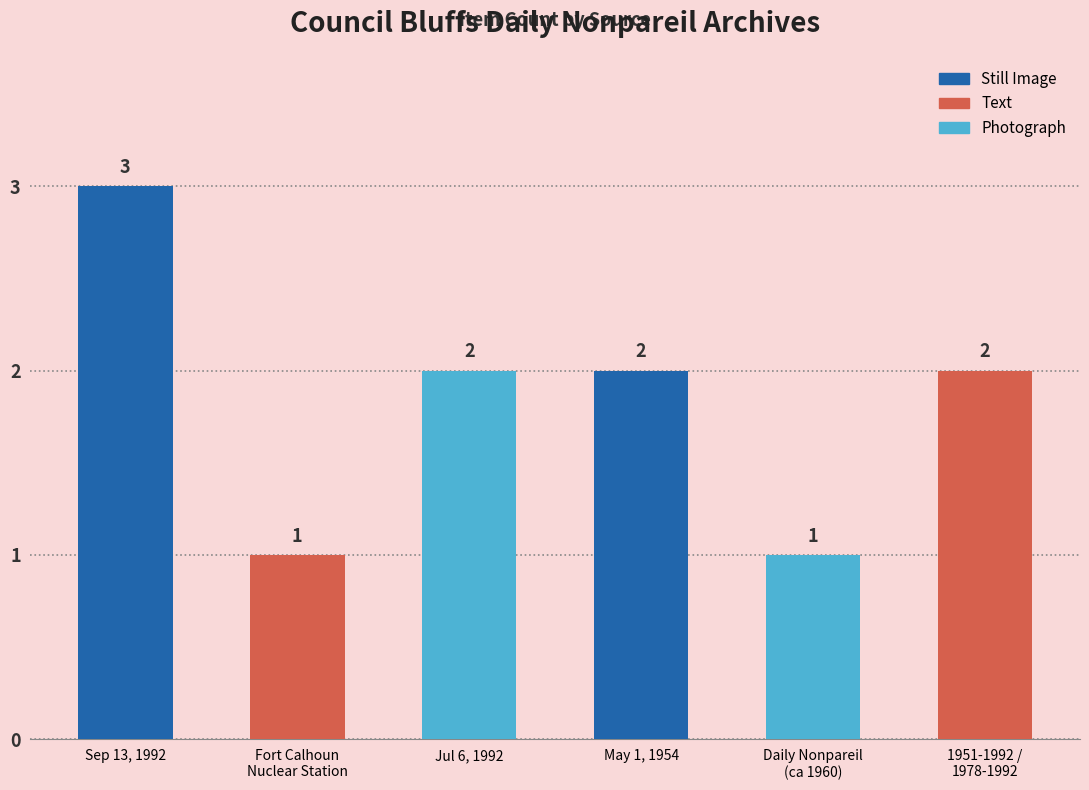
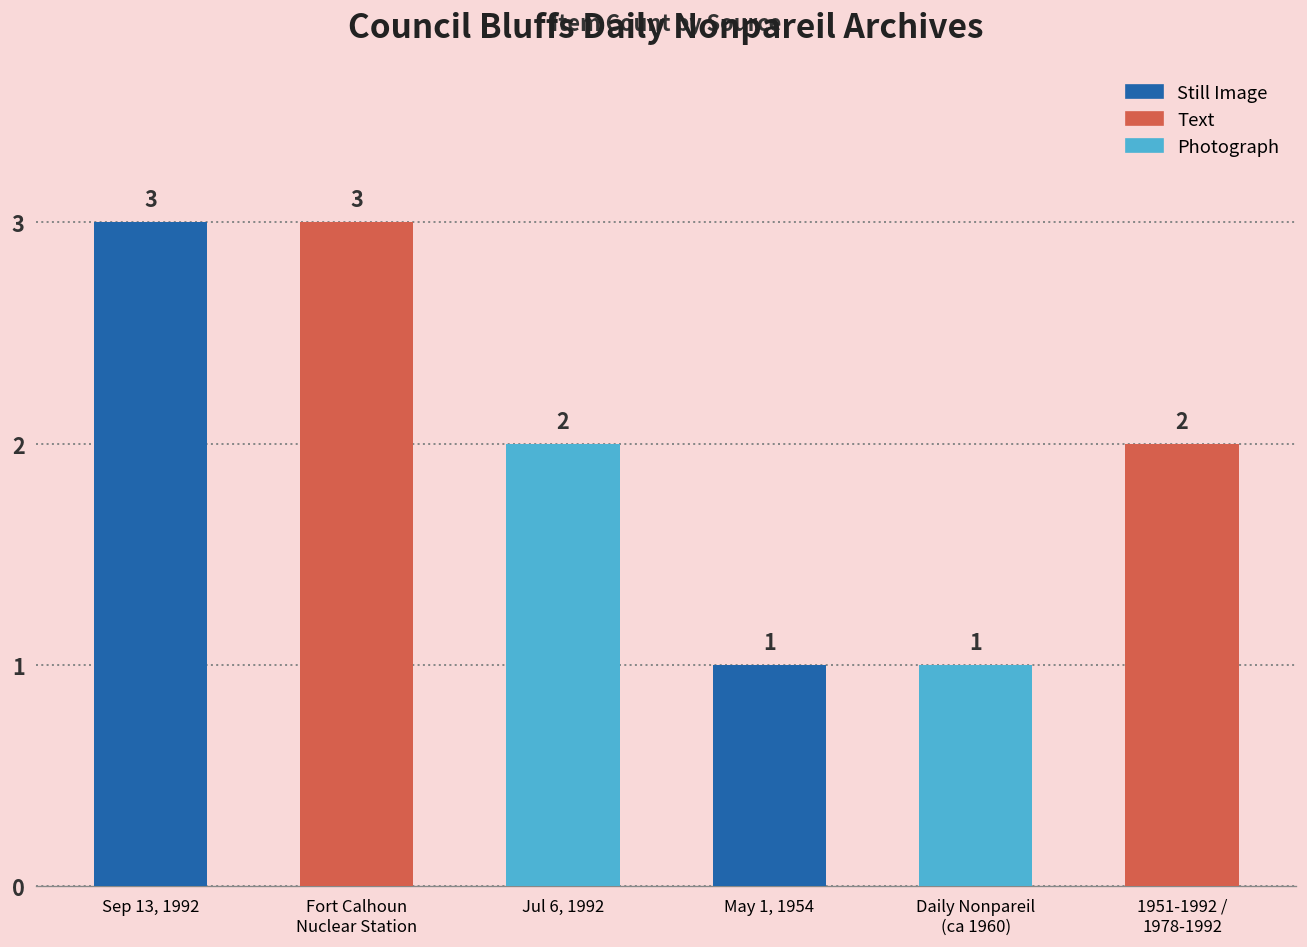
  {
    "Sep 13, 1992": 3,
-   "Fort Calhoun Nuclear Station": 1,
+   "Fort Calhoun Nuclear Station": 3,
    "Jul 6, 1992": 2,
-   "May 1, 1954": 2,
+   "May 1, 1954": 1,
    "Daily Nonpareil (ca 1960)": 1,
    "1951-1992 / 1978-1992": 2
  }
